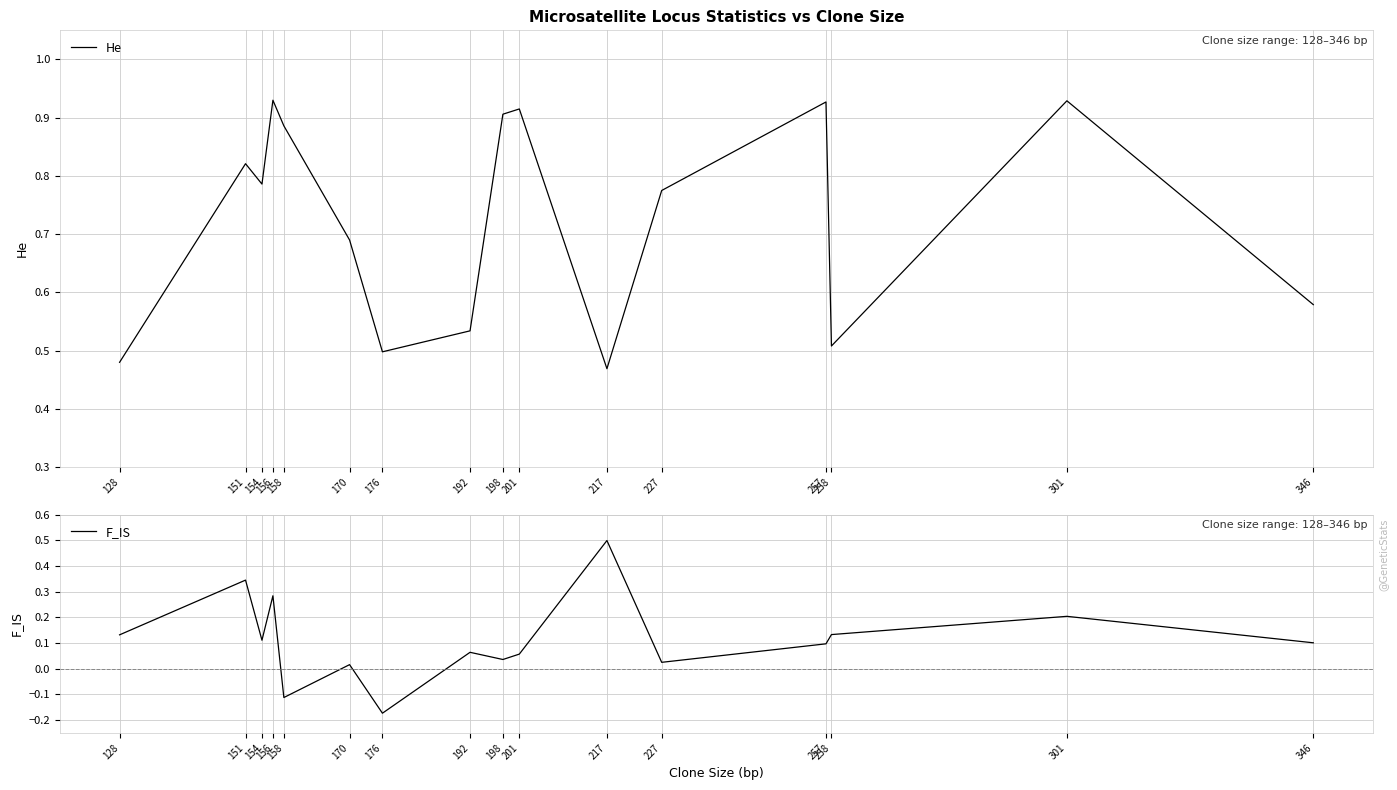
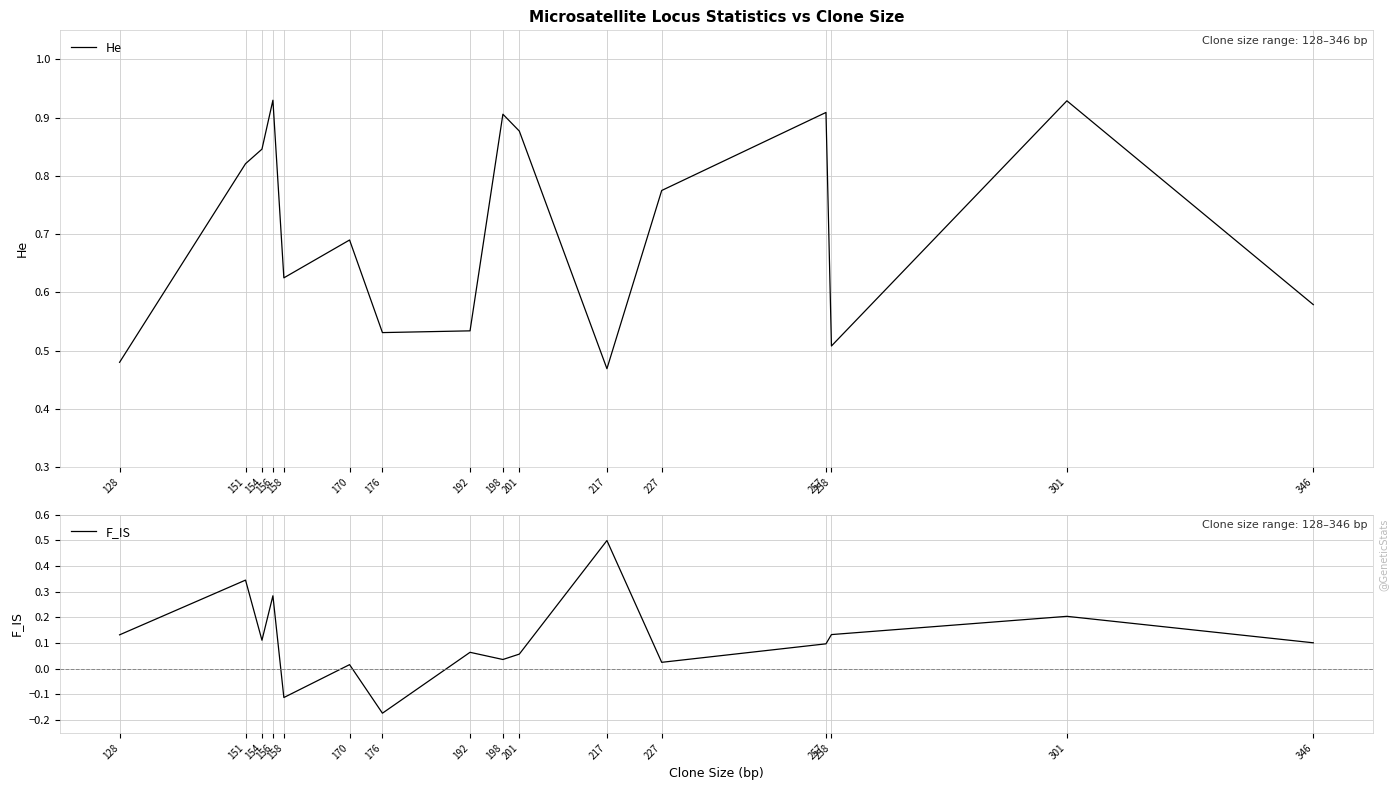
  {
    "Microsatellite Locus Statistics vs Clone Size": {
      "128": 0.48,
      "151": 0.82,
-     "154": 0.79,
+     "154": 0.85,
      "156": 0.93,
-     "158": 0.89,
+     "158": 0.63,
      "170": 0.69,
-     "176": 0.50,
+     "176": 0.53,
      "192": 0.53,
      "198": 0.91,
-     "201": 0.92,
+     "201": 0.88,
      "217": 0.47,
      "227": 0.78,
-     "257": 0.93,
+     "257": 0.91,
      "258": 0.51,
      "301": 0.93,
      "346": 0.58
    }
  }
